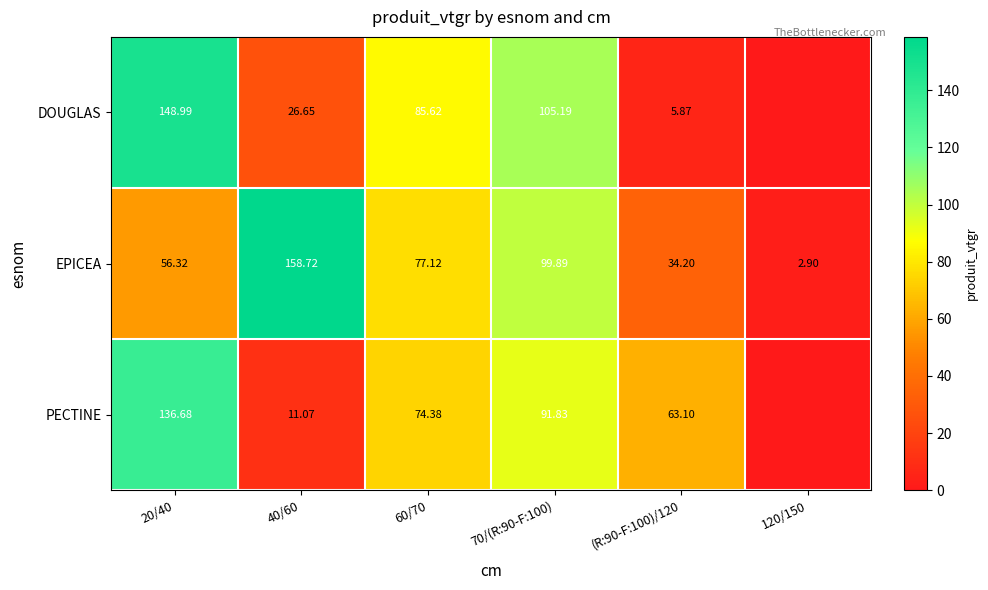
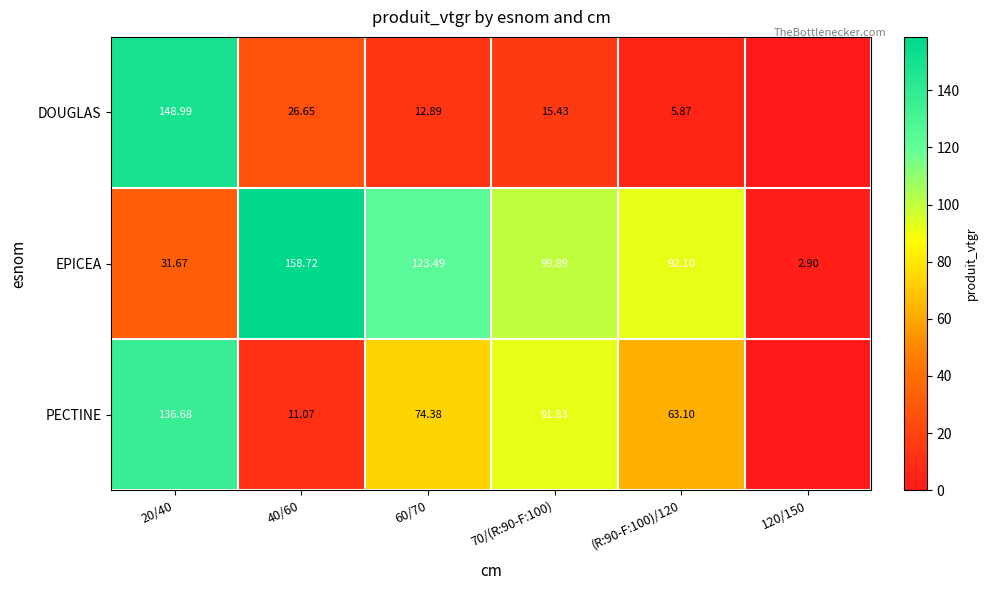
  {
    "DOUGLAS": {
      "20/40": 148.99,
      "40/60": 26.65,
-     "60/70": 85.62,
-     "70/(R:90-F:100)": 105.19,
+     "60/70": 12.89,
+     "70/(R:90-F:100)": 15.43,
      "(R:90-F:100)/120": 5.87
    },
    "EPICEA": {
-     "20/40": 56.32,
+     "20/40": 31.67,
      "40/60": 158.72,
-     "60/70": 77.12,
+     "60/70": 123.49,
      "70/(R:90-F:100)": 99.89,
-     "(R:90-F:100)/120": 34.20,
+     "(R:90-F:100)/120": 92.10,
      "120/150": 2.90
    },
    "PECTINE": {
      "20/40": 136.68,
      "40/60": 11.07,
      "60/70": 74.38,
      "70/(R:90-F:100)": 91.83,
      "(R:90-F:100)/120": 63.10
    }
  }
